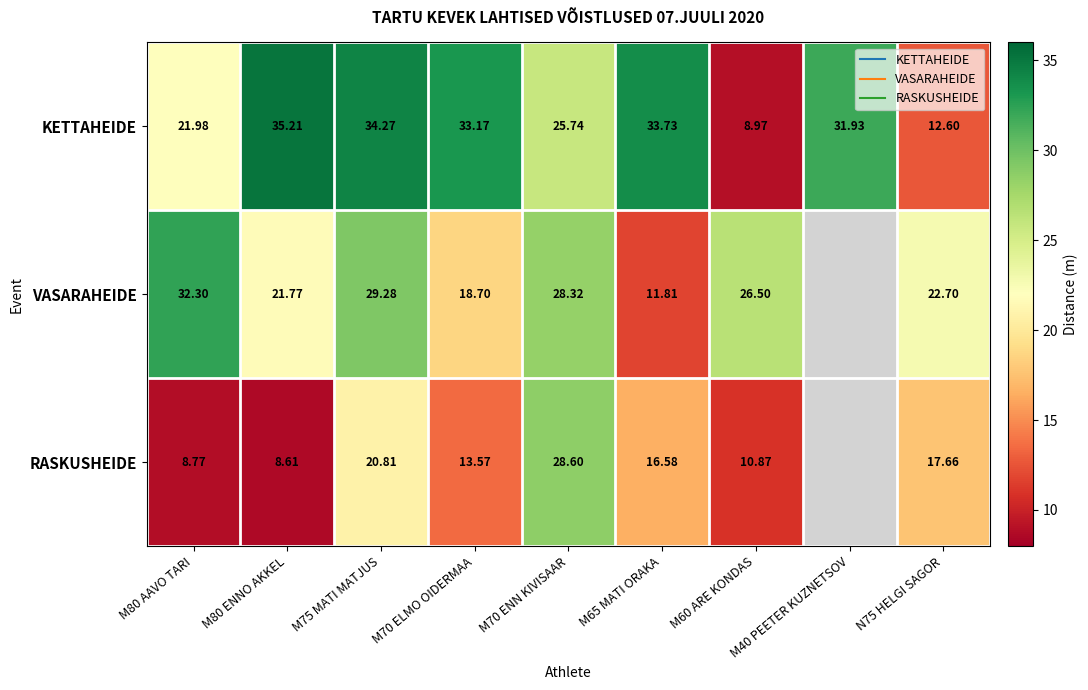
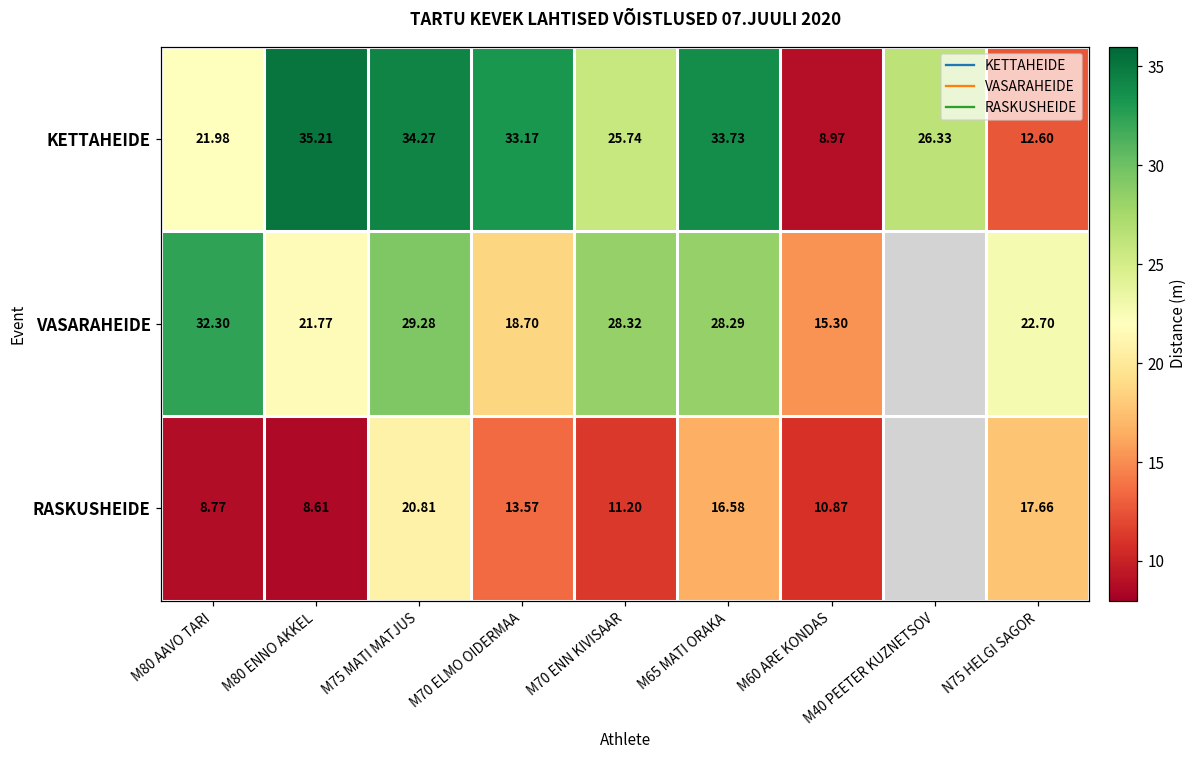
  {
    "KETTAHEIDE": {
      "M80 AAVO TARI": 21.98,
      "M80 ENNO AKKEL": 35.21,
      "M75 MATI MATJUS": 34.27,
      "M70 ELMO OIDERMAA": 33.17,
      "M70 ENN KIVISAAR": 25.74,
      "M65 MATI ORAKA": 33.73,
      "M60 ARE KONDAS": 8.97,
-     "M40 PEETER KUZNETSOV": 31.93,
+     "M40 PEETER KUZNETSOV": 26.33,
      "N75 HELGI SAGOR": 12.60
    },
    "VASARAHEIDE": {
      "M80 AAVO TARI": 32.30,
      "M80 ENNO AKKEL": 21.77,
      "M75 MATI MATJUS": 29.28,
      "M70 ELMO OIDERMAA": 18.70,
      "M70 ENN KIVISAAR": 28.32,
-     "M65 MATI ORAKA": 11.81,
-     "M60 ARE KONDAS": 26.50,
+     "M65 MATI ORAKA": 28.29,
+     "M60 ARE KONDAS": 15.30,
      "N75 HELGI SAGOR": 22.70
    },
    "RASKUSHEIDE": {
      "M80 AAVO TARI": 8.77,
      "M80 ENNO AKKEL": 8.61,
      "M75 MATI MATJUS": 20.81,
      "M70 ELMO OIDERMAA": 13.57,
-     "M70 ENN KIVISAAR": 28.60,
+     "M70 ENN KIVISAAR": 11.20,
      "M65 MATI ORAKA": 16.58,
      "M60 ARE KONDAS": 10.87,
      "N75 HELGI SAGOR": 17.66
    }
  }
